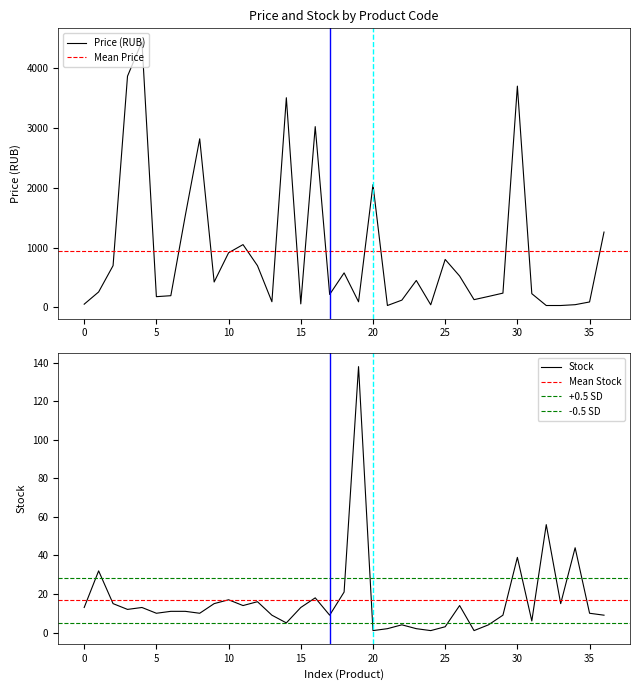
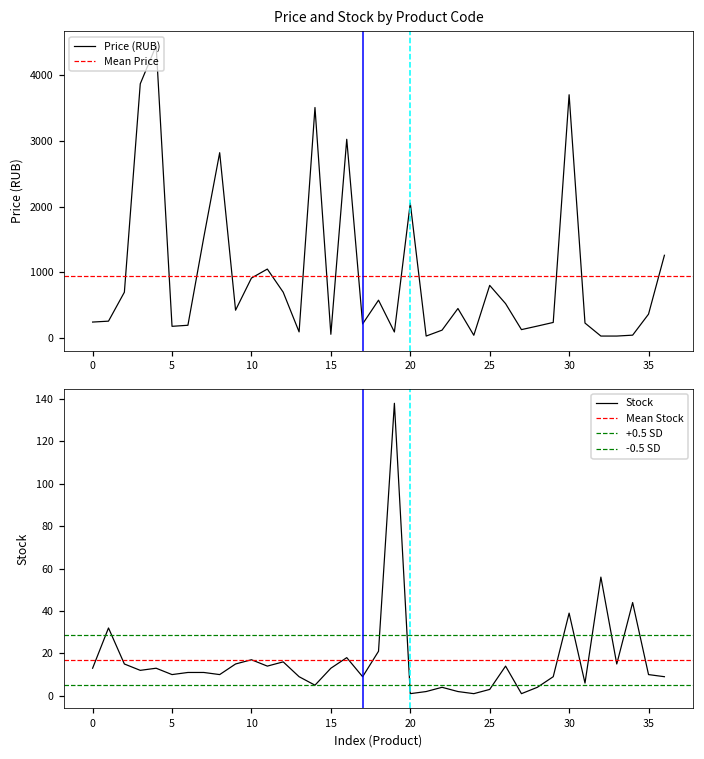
  {
    "Price and Stock by Product Code": {
-     "0": 100,
+     "0": 200,
      "5": 200,
      "10": 900,
      "15": 100,
      "20": 2100,
      "25": 800,
      "30": 3700,
-     "35": 100
+     "35": 400
    }
  }
